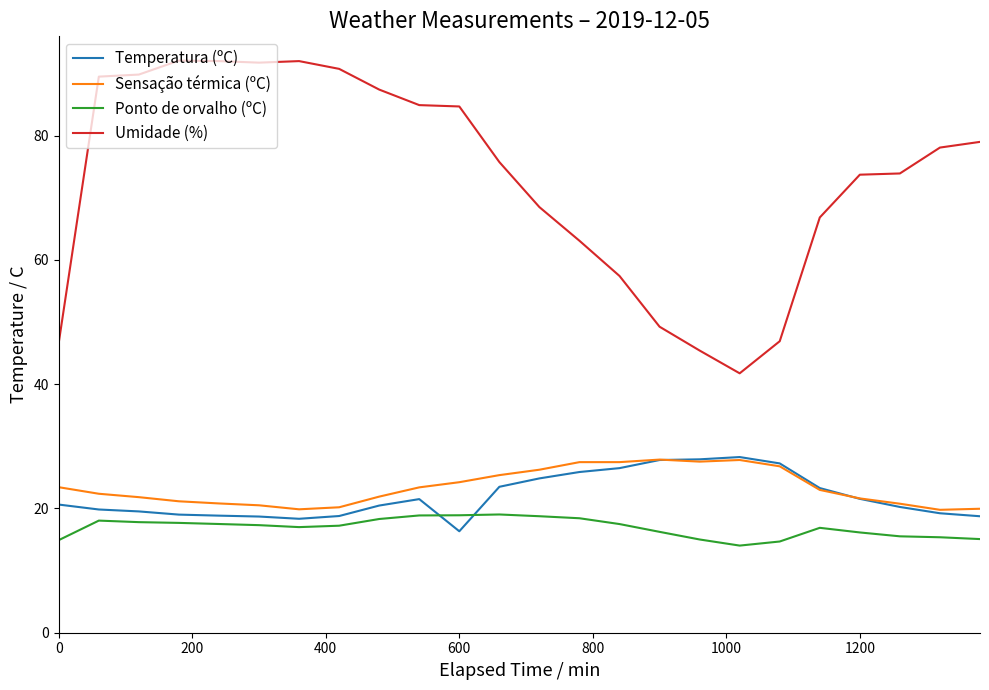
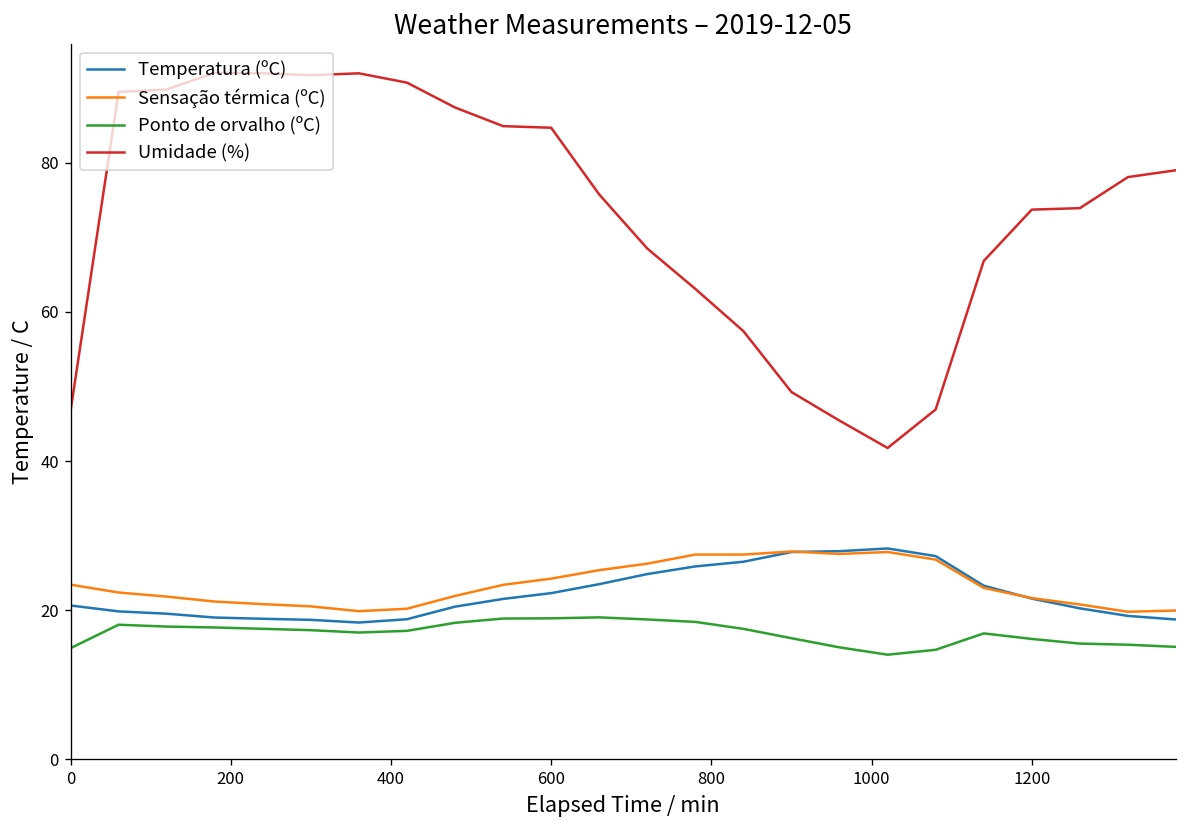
  {
    "Temperatura (ºC)": {
      "0": 21,
-     "600": 16
+     "600": 22
    },
    "Sensação térmica (ºC)": {
      "0": 23,
      "600": 24
    },
    "Ponto de orvalho (ºC)": {
      "0": 15,
      "600": 19,
      "1200": 16
    },
    "Umidade (%)": {
      "0": 47,
      "600": 85,
      "1200": 74
    }
  }
